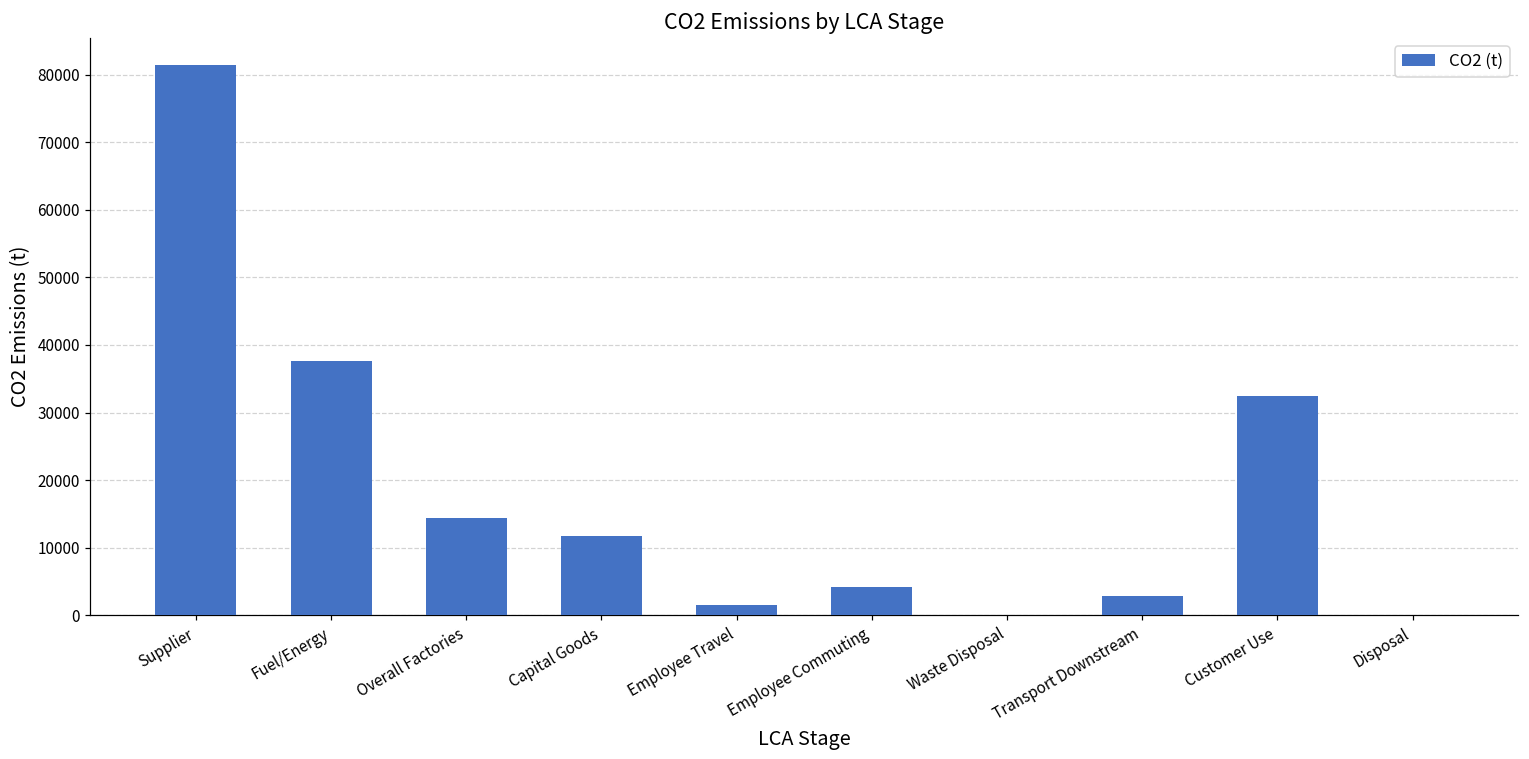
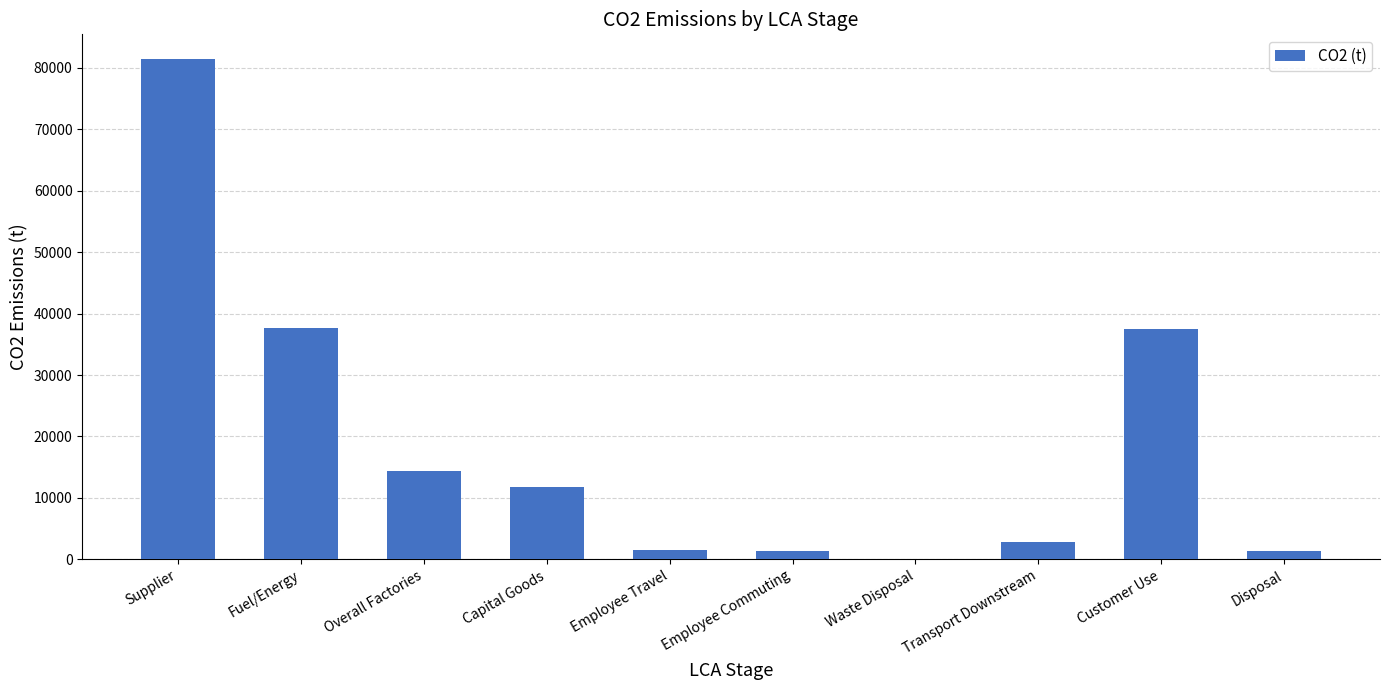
  {
    "Supplier": 81000,
    "Fuel/Energy": 38000,
    "Overall Factories": 14000,
    "Capital Goods": 12000,
    "Employee Travel": 2000,
-   "Employee Commuting": 4000,
+   "Employee Commuting": 1000,
    "Transport Downstream": 3000,
-   "Customer Use": 32000,
-   "Disposal": 0
+   "Customer Use": 38000,
+   "Disposal": 1000
  }
